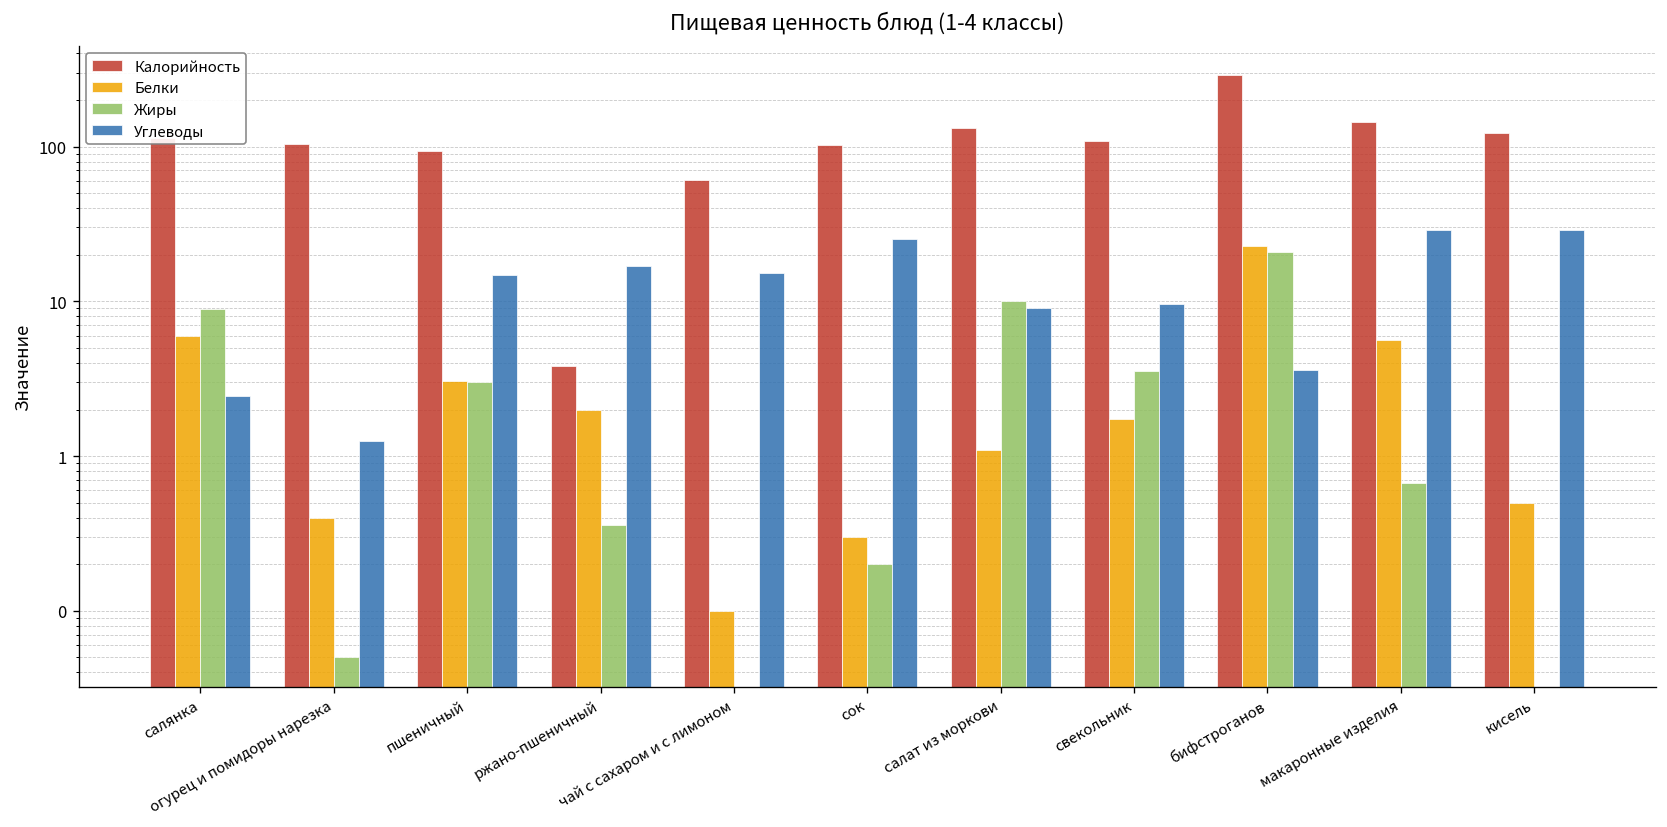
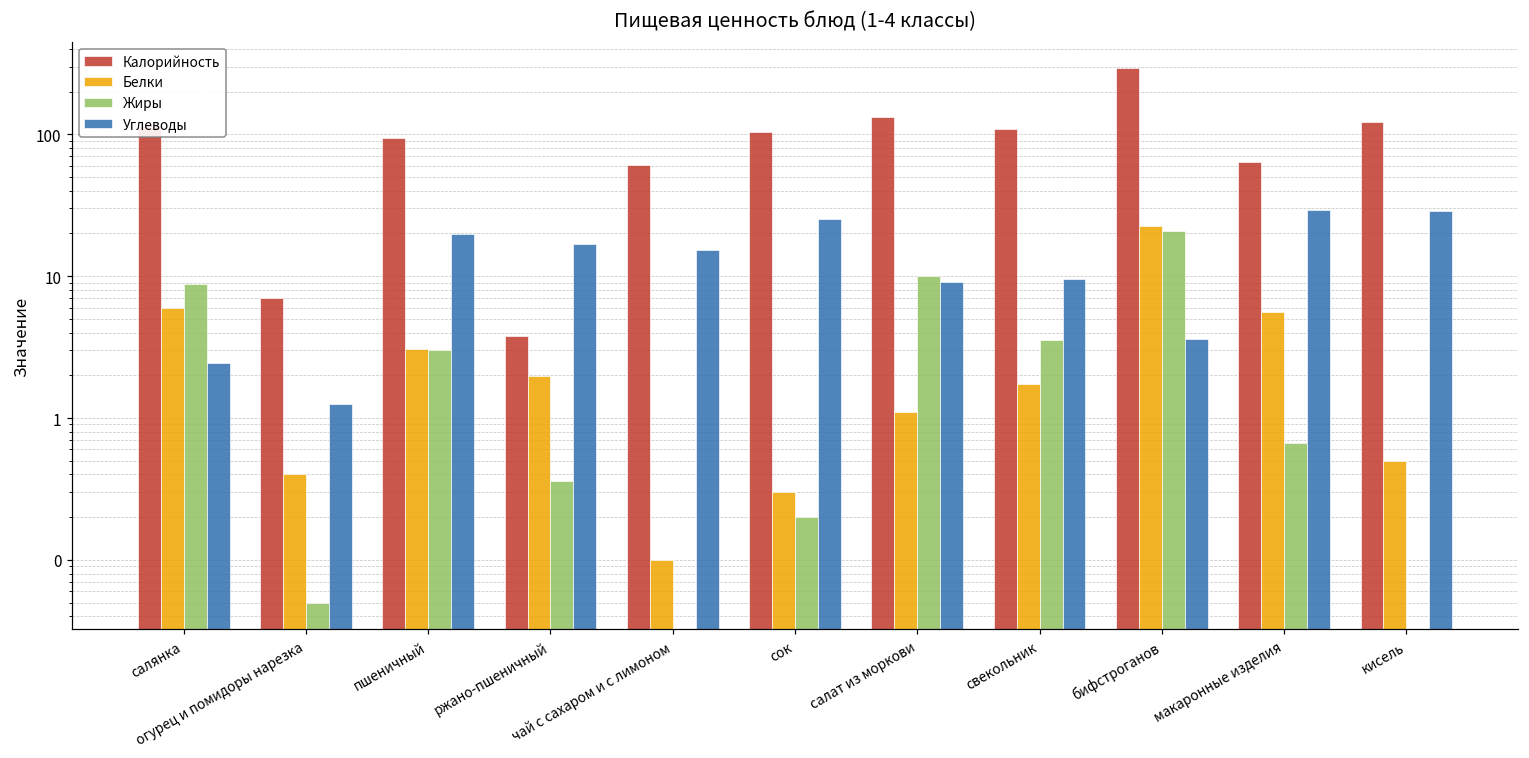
  {
    "Калорийность": {
-     "огурец и помидоры нарезка": 100,
+     "огурец и помидоры нарезка": 7,
      "пшеничный": 90,
      "ржано-пшеничный": 3.8,
      "чай с сахаром и с лимоном": 60,
      "сок": 100,
      "салат из моркови": 130,
      "свекольник": 110,
      "бифстроганов": 290,
-     "макаронные изделия": 140,
+     "макаронные изделия": 60,
      "кисель": 120
    },
    "Белки": {
      "салянка": 6,
      "огурец и помидоры нарезка": 0.40,
      "пшеничный": 3,
      "ржано-пшеничный": 2,
      "чай с сахаром и с лимоном": 0.10,
      "сок": 0.30,
      "салат из моркови": 1.1,
      "свекольник": 1.7,
      "бифстроганов": 23,
      "макаронные изделия": 5.6,
      "кисель": 0.50
    },
    "Жиры": {
      "салянка": 9,
      "огурец и помидоры нарезка": 0.050,
      "пшеничный": 3,
      "ржано-пшеничный": 0.36,
      "сок": 0.20,
      "салат из моркови": 10,
      "свекольник": 3.6,
      "бифстроганов": 21,
      "макаронные изделия": 0.7
    },
    "Углеводы": {
      "салянка": 2.4,
      "огурец и помидоры нарезка": 1.3,
-     "пшеничный": 15,
+     "пшеничный": 20,
      "ржано-пшеничный": 17,
      "чай с сахаром и с лимоном": 15,
      "сок": 25,
      "салат из моркови": 9,
      "свекольник": 10,
      "бифстроганов": 3.6,
      "макаронные изделия": 29,
      "кисель": 29
    }
  }
